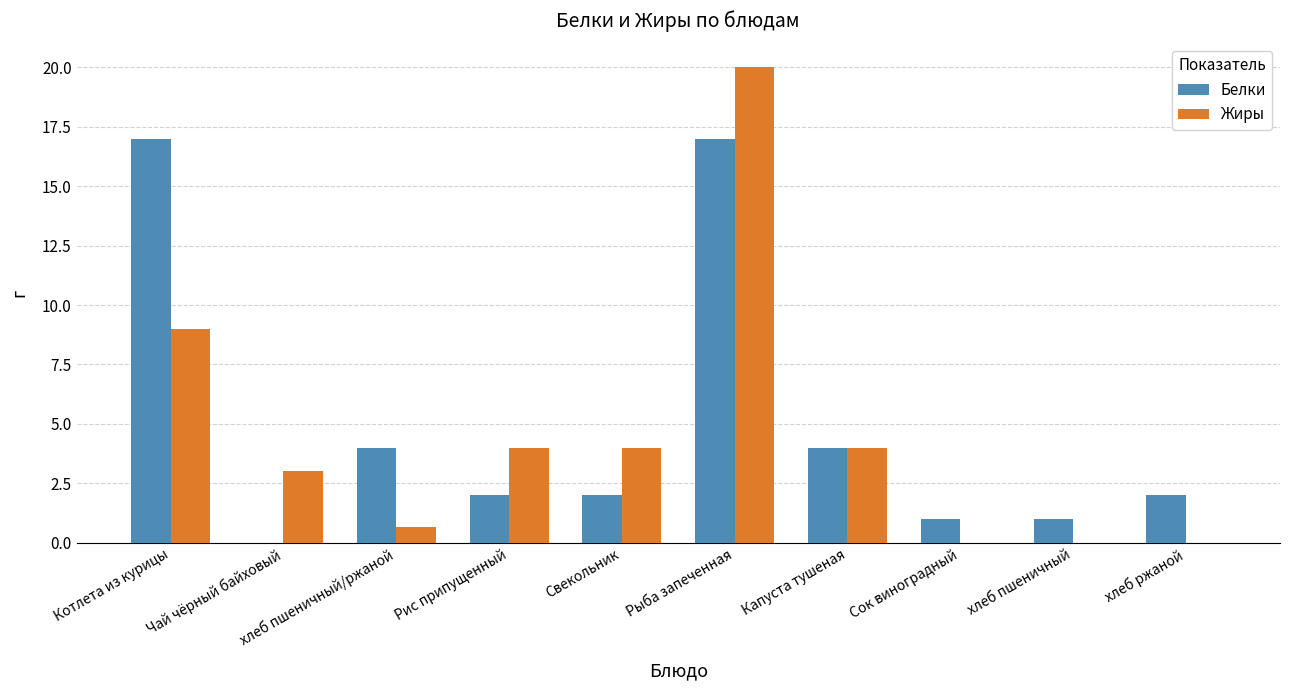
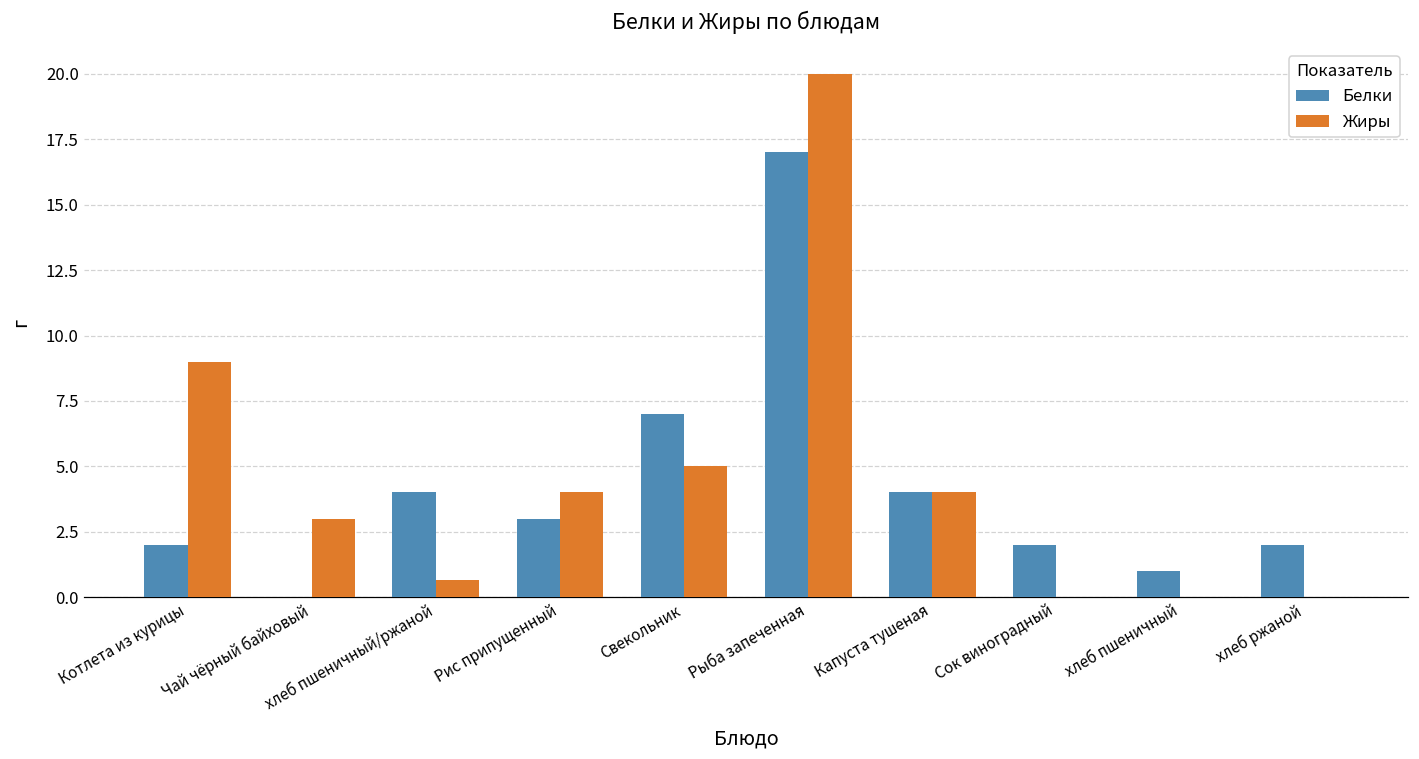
  {
    "Белки": {
-     "Котлета из курицы": 17,
+     "Котлета из курицы": 2,
      "Чай чёрный байховый": 0,
      "хлеб пшеничный/ржаной": 4,
-     "Рис припущенный": 2,
-     "Свекольник": 2,
+     "Рис припущенный": 3,
+     "Свекольник": 7,
      "Рыба запеченная": 17,
      "Капуста тушеная": 4,
-     "Сок виноградный": 1,
+     "Сок виноградный": 2,
      "хлеб пшеничный": 1,
      "хлеб ржаной": 2
    },
    "Жиры": {
      "Котлета из курицы": 9,
      "Чай чёрный байховый": 3,
      "хлеб пшеничный/ржаной": 0.7,
      "Рис припущенный": 4,
-     "Свекольник": 4,
+     "Свекольник": 5,
      "Рыба запеченная": 20,
      "Капуста тушеная": 4,
      "Сок виноградный": 0,
      "хлеб пшеничный": 0,
      "хлеб ржаной": 0
    }
  }
